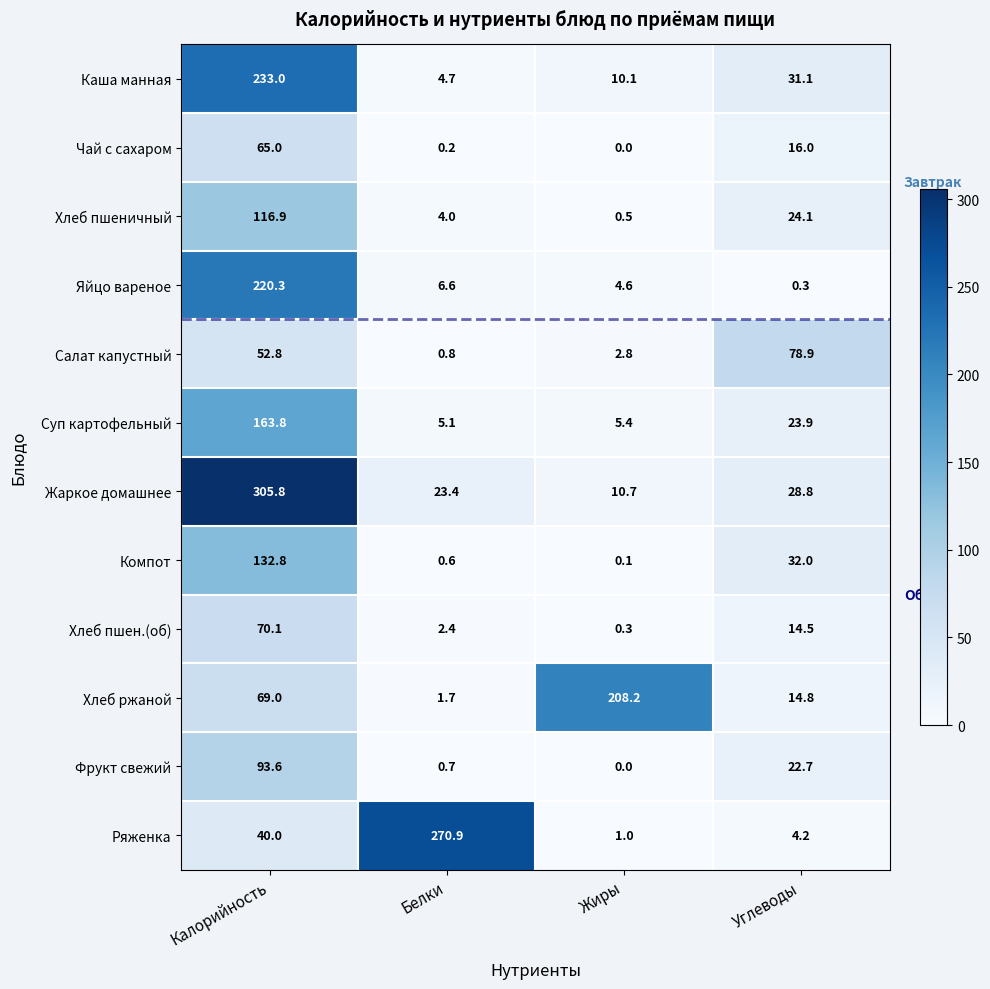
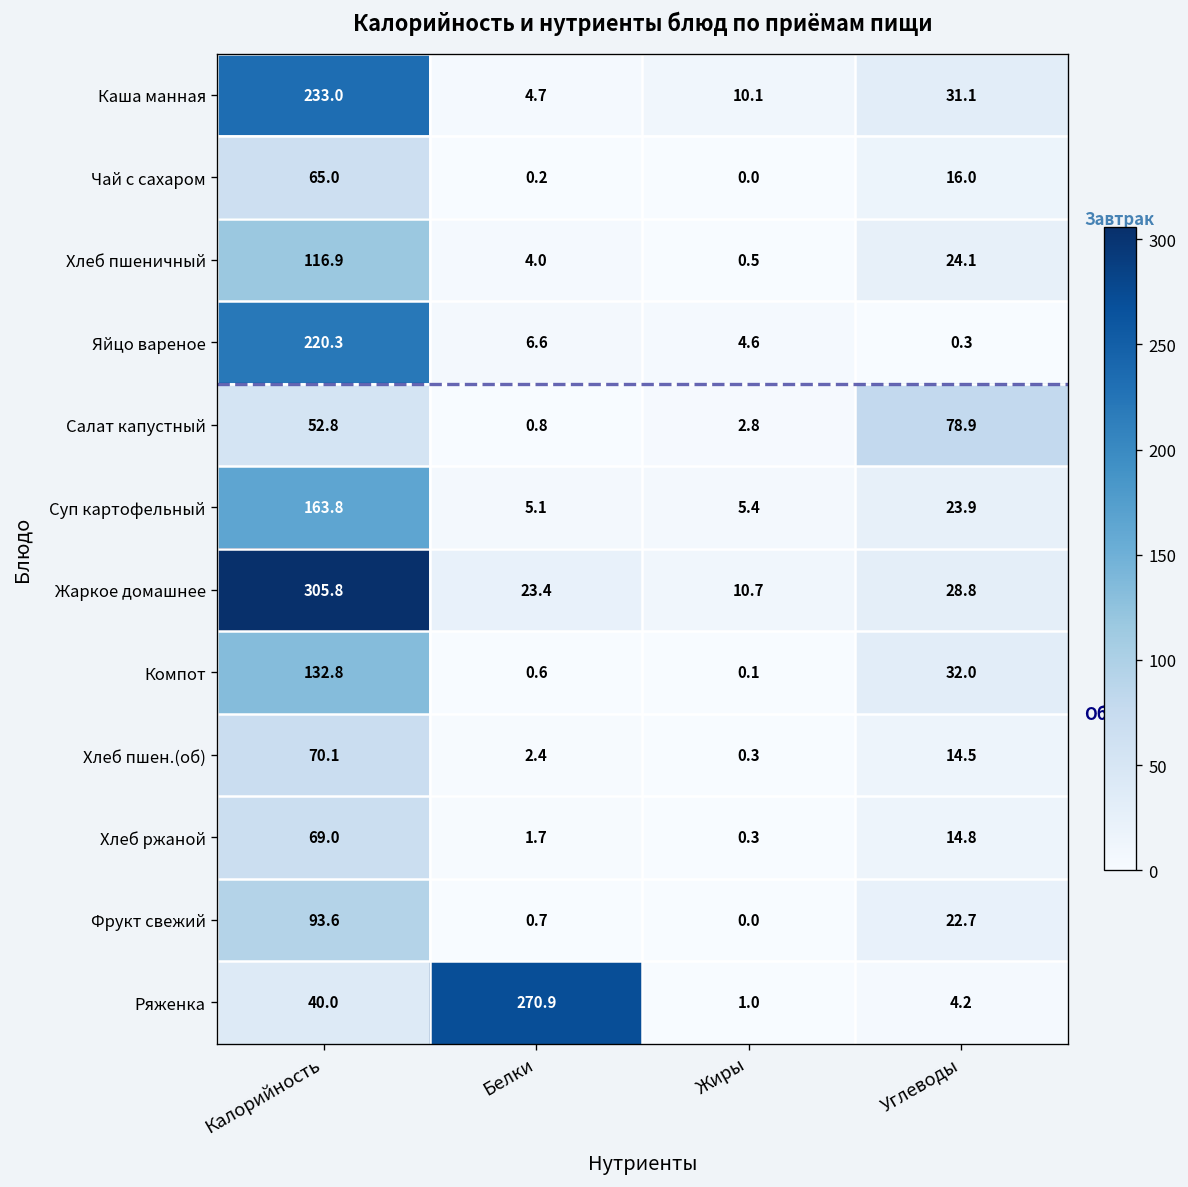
  {
    "Каша манная": {
      "Калорийность": 233.0,
      "Белки": 4.7,
      "Жиры": 10.1,
      "Углеводы": 31.1
    },
    "Чай с сахаром": {
      "Калорийность": 65.0,
      "Белки": 0.2,
      "Жиры": 0.0,
      "Углеводы": 16.0
    },
    "Хлеб пшеничный": {
      "Калорийность": 116.9,
      "Белки": 4.0,
      "Жиры": 0.5,
      "Углеводы": 24.1
    },
    "Яйцо вареное": {
      "Калорийность": 220.3,
      "Белки": 6.6,
      "Жиры": 4.6,
      "Углеводы": 0.3
    },
    "Салат капустный": {
      "Калорийность": 52.8,
      "Белки": 0.8,
      "Жиры": 2.8,
      "Углеводы": 78.9
    },
    "Суп картофельный": {
      "Калорийность": 163.8,
      "Белки": 5.1,
      "Жиры": 5.4,
      "Углеводы": 23.9
    },
    "Жаркое домашнее": {
      "Калорийность": 305.8,
      "Белки": 23.4,
      "Жиры": 10.7,
      "Углеводы": 28.8
    },
    "Компот": {
      "Калорийность": 132.8,
      "Белки": 0.6,
      "Жиры": 0.1,
      "Углеводы": 32.0
    },
    "Хлеб пшен.(об)": {
      "Калорийность": 70.1,
      "Белки": 2.4,
      "Жиры": 0.3,
      "Углеводы": 14.5
    },
    "Хлеб ржаной": {
      "Калорийность": 69.0,
      "Белки": 1.7,
-     "Жиры": 208.2,
+     "Жиры": 0.3,
      "Углеводы": 14.8
    },
    "Фрукт свежий": {
      "Калорийность": 93.6,
      "Белки": 0.7,
      "Жиры": 0.0,
      "Углеводы": 22.7
    },
    "Ряженка": {
      "Калорийность": 40.0,
      "Белки": 270.9,
      "Жиры": 1.0,
      "Углеводы": 4.2
    }
  }
